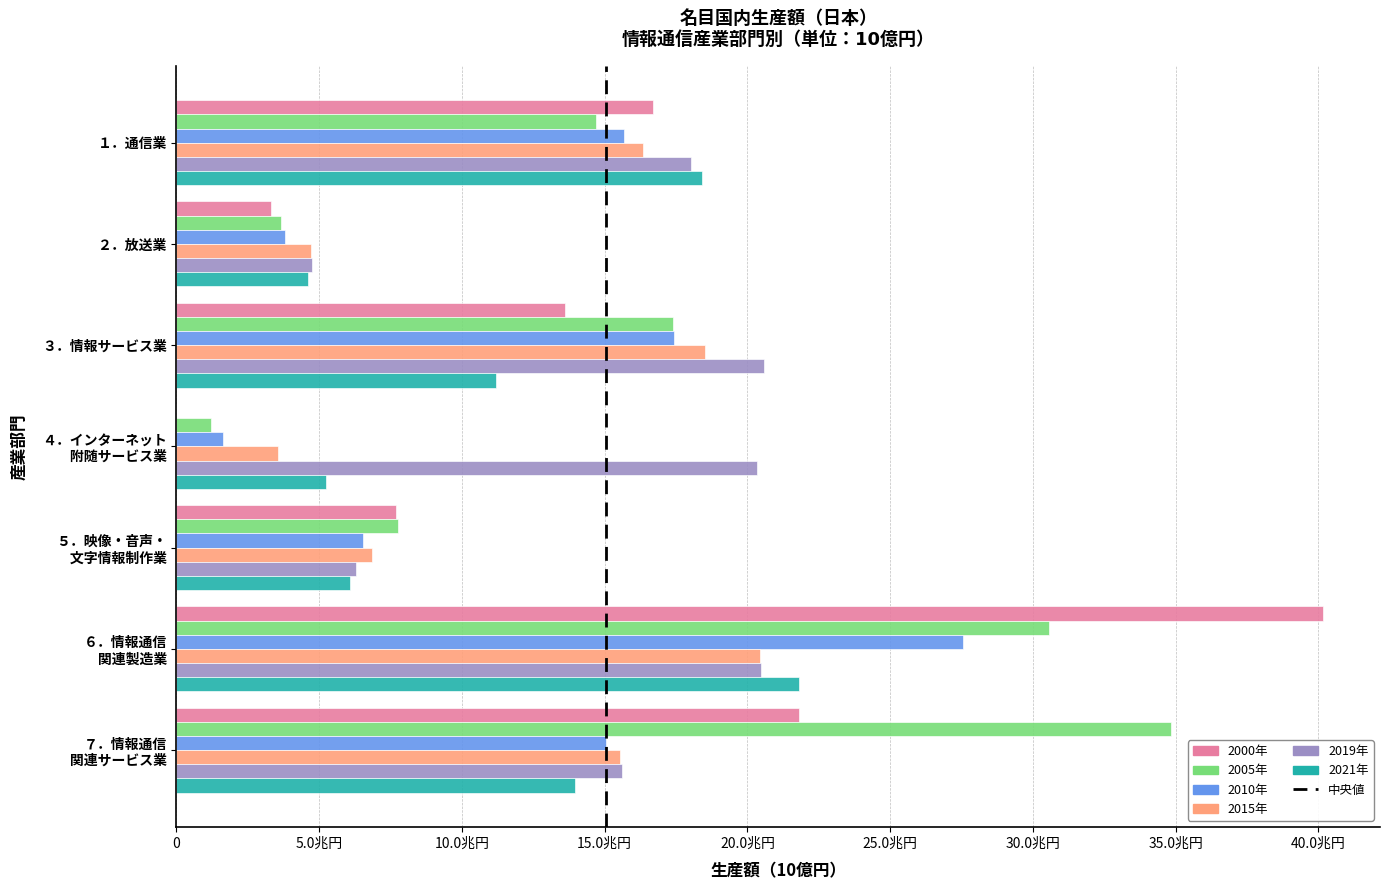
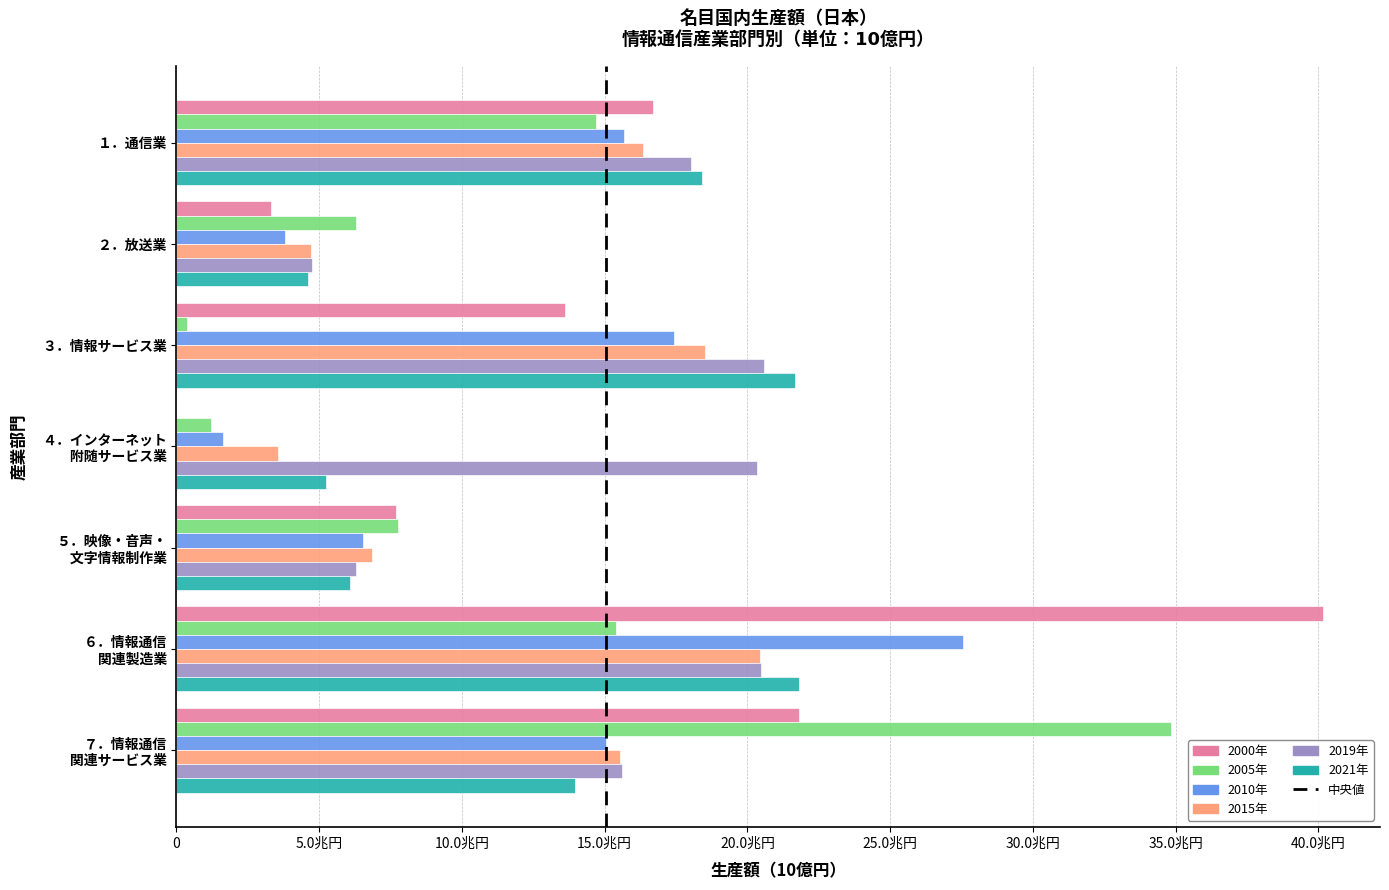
  {
    "2005年": {
      "１．通信業": "14.7兆円",
-     "２．放送業": "3.7兆円",
-     "３．情報サービス業": "17.4兆円",
+     "２．放送業": "6.3兆円",
+     "３．情報サービス業": "0.4兆円",
      "４．インターネット 附随サービス業": "1.2兆円",
      "５．映像・音声・ 文字情報制作業": "7.8兆円",
-     "６．情報通信 関連製造業": "30.6兆円",
+     "６．情報通信 関連製造業": "15.4兆円",
      "７．情報通信 関連サービス業": "34.8兆円"
    },
    "2010年": {
      "１．通信業": "15.7兆円",
      "２．放送業": "3.8兆円",
      "３．情報サービス業": "17.4兆円",
      "４．インターネット 附随サービス業": "1.6兆円",
      "５．映像・音声・ 文字情報制作業": "6.5兆円",
      "６．情報通信 関連製造業": "27.5兆円",
      "７．情報通信 関連サービス業": "15.0兆円"
    },
    "2019年": {
      "１．通信業": "18.0兆円",
      "２．放送業": "4.7兆円",
      "３．情報サービス業": "20.6兆円",
      "４．インターネット 附随サービス業": "20.3兆円",
      "５．映像・音声・ 文字情報制作業": "6.3兆円",
      "６．情報通信 関連製造業": "20.5兆円",
      "７．情報通信 関連サービス業": "15.6兆円"
    },
    "2021年": {
      "１．通信業": "18.4兆円",
      "２．放送業": "4.6兆円",
-     "３．情報サービス業": "11.2兆円",
+     "３．情報サービス業": "21.7兆円",
      "４．インターネット 附随サービス業": "5.2兆円",
      "５．映像・音声・ 文字情報制作業": "6.1兆円",
      "６．情報通信 関連製造業": "21.8兆円",
      "７．情報通信 関連サービス業": "14.0兆円"
    }
  }
